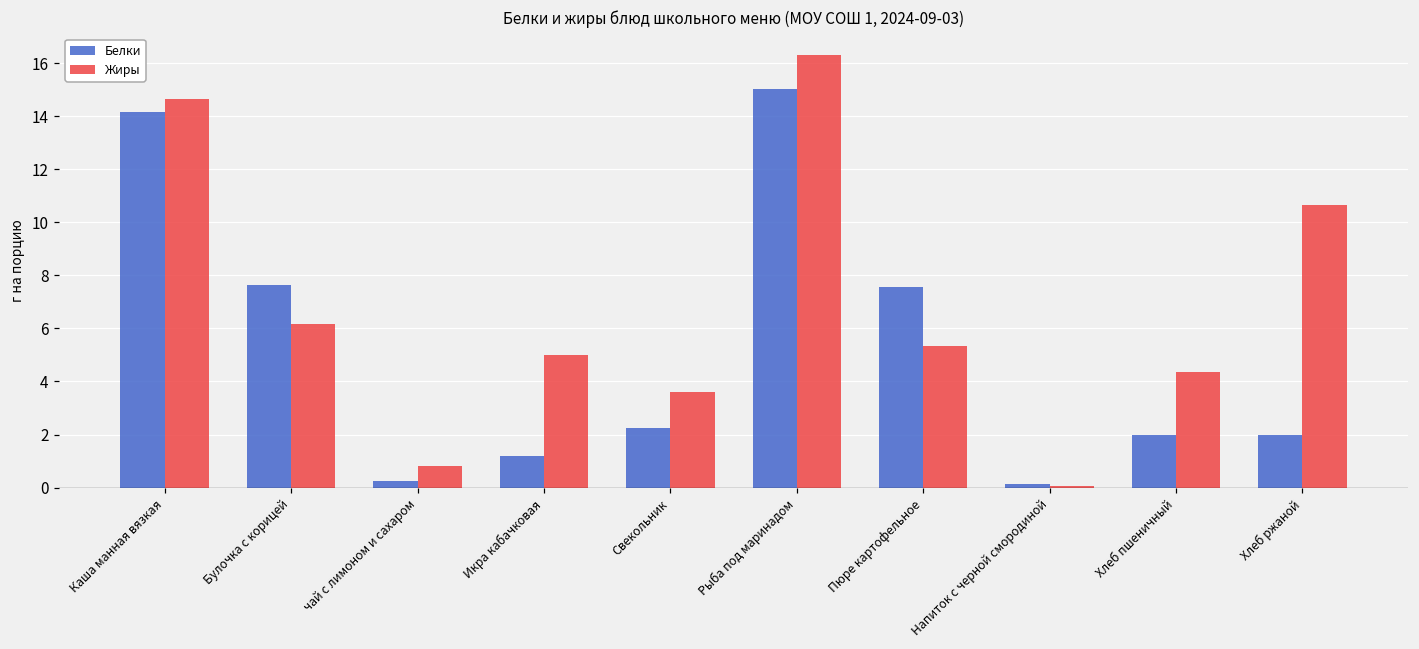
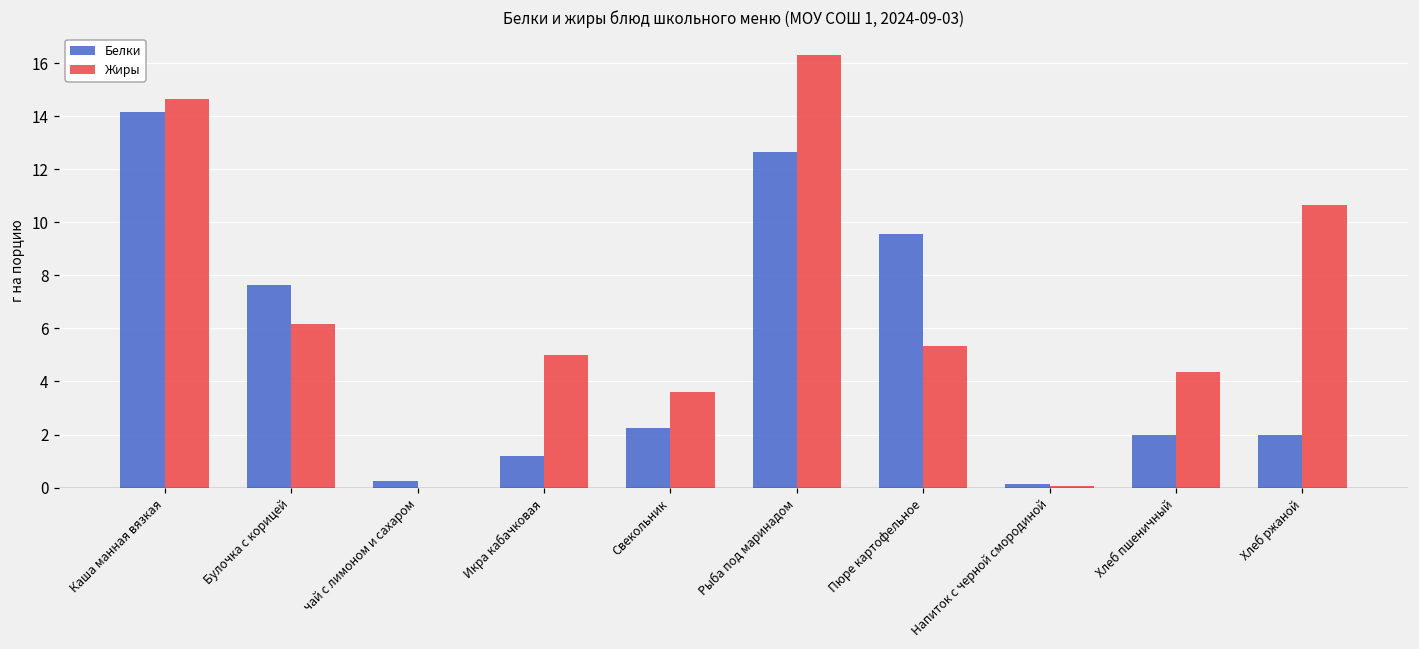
  {
    "Белки": {
      "Каша манная вязкая": 14.2,
      "Булочка с корицей": 7.6,
      "чай с лимоном и сахаром": 0.2,
      "Икра кабачковая": 1.2,
      "Свекольник": 2.3,
-     "Рыба под маринадом": 15.0,
-     "Пюре картофельное": 7.6,
+     "Рыба под маринадом": 12.7,
+     "Пюре картофельное": 9.6,
      "Напиток с черной смородиной": 0.1,
      "Хлеб пшеничный": 2.0,
      "Хлеб ржаной": 2.0
    },
    "Жиры": {
      "Каша манная вязкая": 14.7,
      "Булочка с корицей": 6.2,
-     "чай с лимоном и сахаром": 0.8,
+     "чай с лимоном и сахаром": 0.0,
      "Икра кабачковая": 5.0,
      "Свекольник": 3.6,
      "Рыба под маринадом": 16.3,
      "Пюре картофельное": 5.4,
      "Хлеб пшеничный": 4.3,
      "Хлеб ржаной": 10.7
    }
  }
